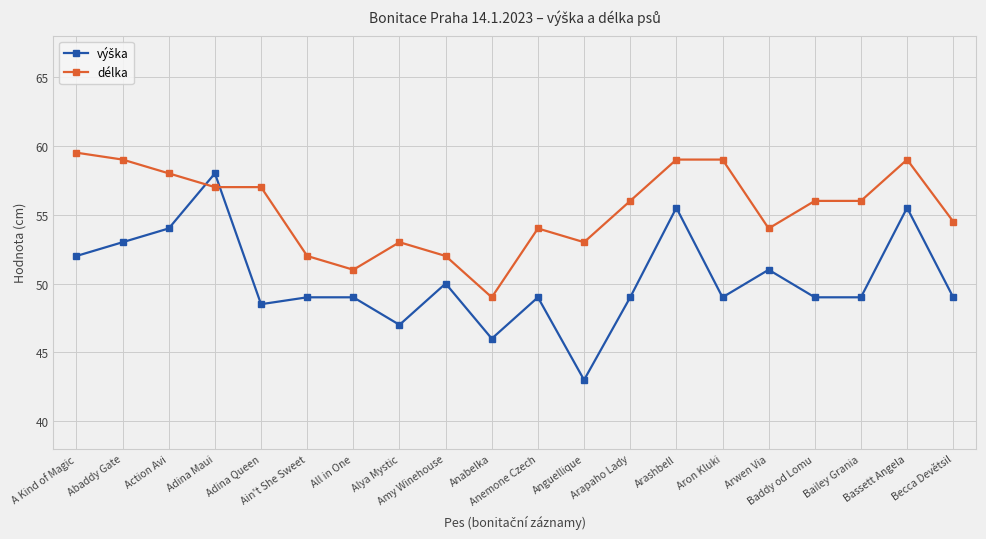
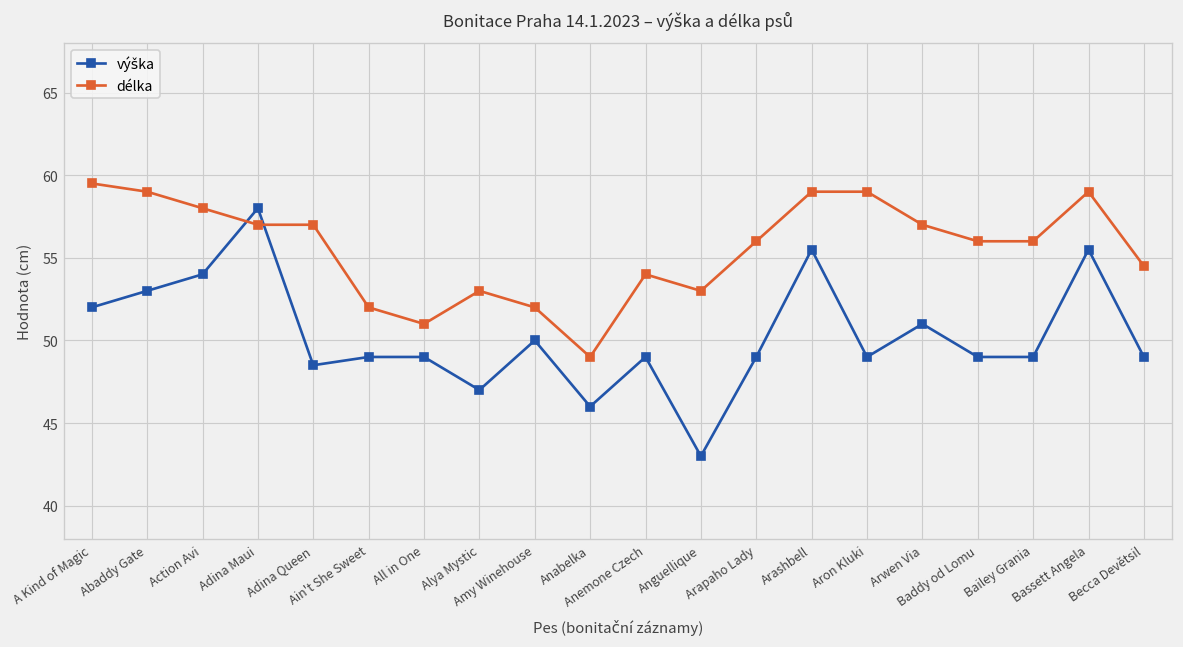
  {
    "výška": {
      "A Kind of Magic": 52,
      "Abaddy Gate": 53,
      "Action Avi": 54,
      "Adina Maui": 58,
      "Adina Queen": 48.5,
      "Ain't She Sweet": 49,
      "All in One": 49,
      "Alya Mystic": 47,
      "Amy Winehouse": 50,
      "Anabelka": 46,
      "Anemone Czech": 49,
      "Anguellique": 43,
      "Arapaho Lady": 49,
      "Arashbell": 55.5,
      "Aron Kluki": 49,
      "Arwen Via": 51,
      "Baddy od Lomu": 49,
      "Bailey Grania": 49,
      "Bassett Angela": 55.5,
      "Becca Devětsil": 49
    },
    "délka": {
      "A Kind of Magic": 59.5,
      "Abaddy Gate": 59,
      "Action Avi": 58,
      "Adina Maui": 57,
      "Adina Queen": 57,
      "Ain't She Sweet": 52,
      "All in One": 51,
      "Alya Mystic": 53,
      "Amy Winehouse": 52,
      "Anabelka": 49,
      "Anemone Czech": 54,
      "Anguellique": 53,
      "Arapaho Lady": 56,
      "Arashbell": 59,
      "Aron Kluki": 59,
-     "Arwen Via": 54,
+     "Arwen Via": 57,
      "Baddy od Lomu": 56,
      "Bailey Grania": 56,
      "Bassett Angela": 59,
      "Becca Devětsil": 54.5
    }
  }
